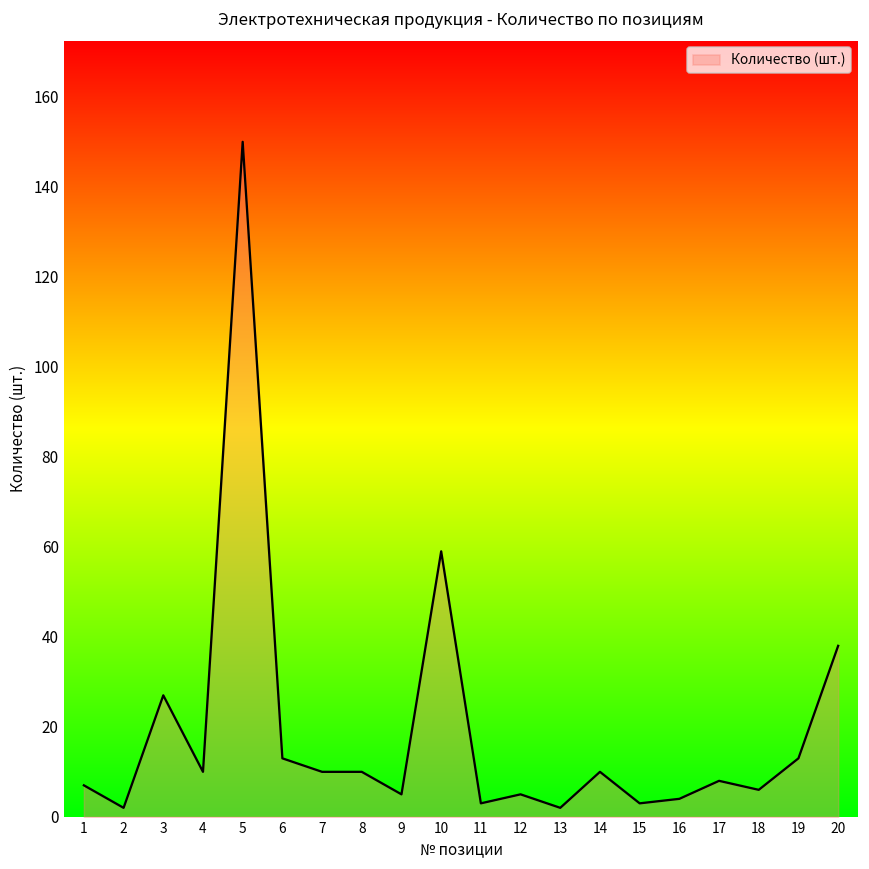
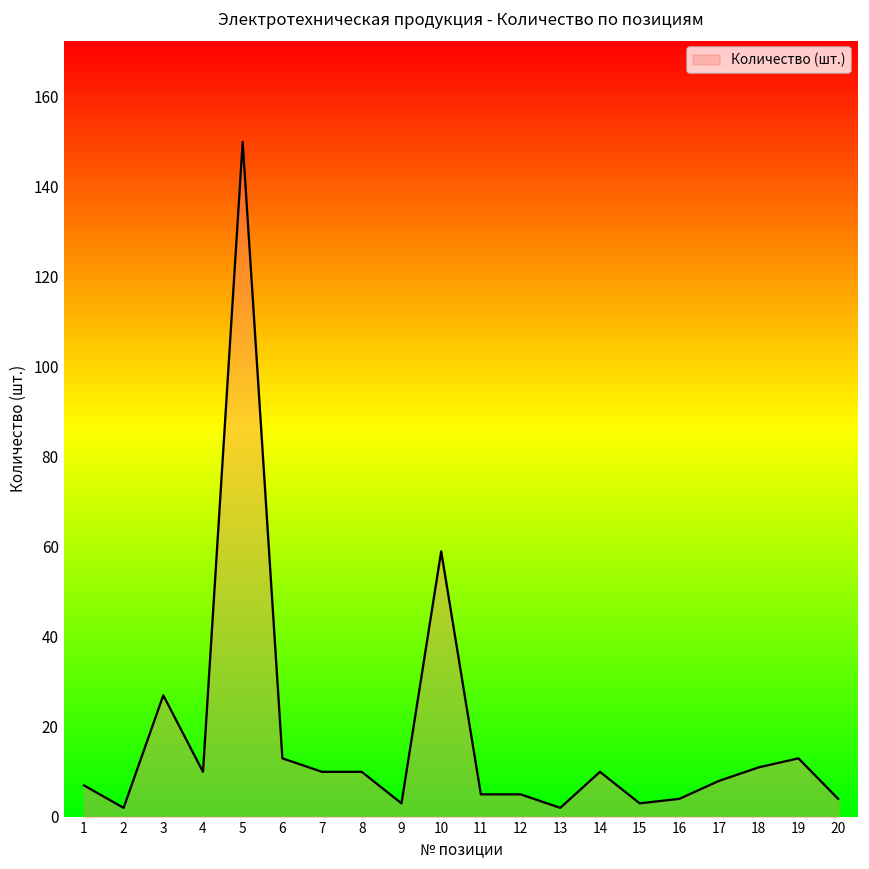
  {
    "1": 7,
    "2": 2,
    "3": 27,
    "4": 10,
    "5": 150,
    "6": 13,
    "7": 10,
    "8": 10,
-   "9": 5,
+   "9": 3,
    "10": 59,
-   "11": 3,
+   "11": 5,
    "12": 5,
    "13": 2,
    "14": 10,
    "15": 3,
    "16": 4,
    "17": 8,
-   "18": 6,
+   "18": 11,
    "19": 13,
-   "20": 38
+   "20": 4
  }
